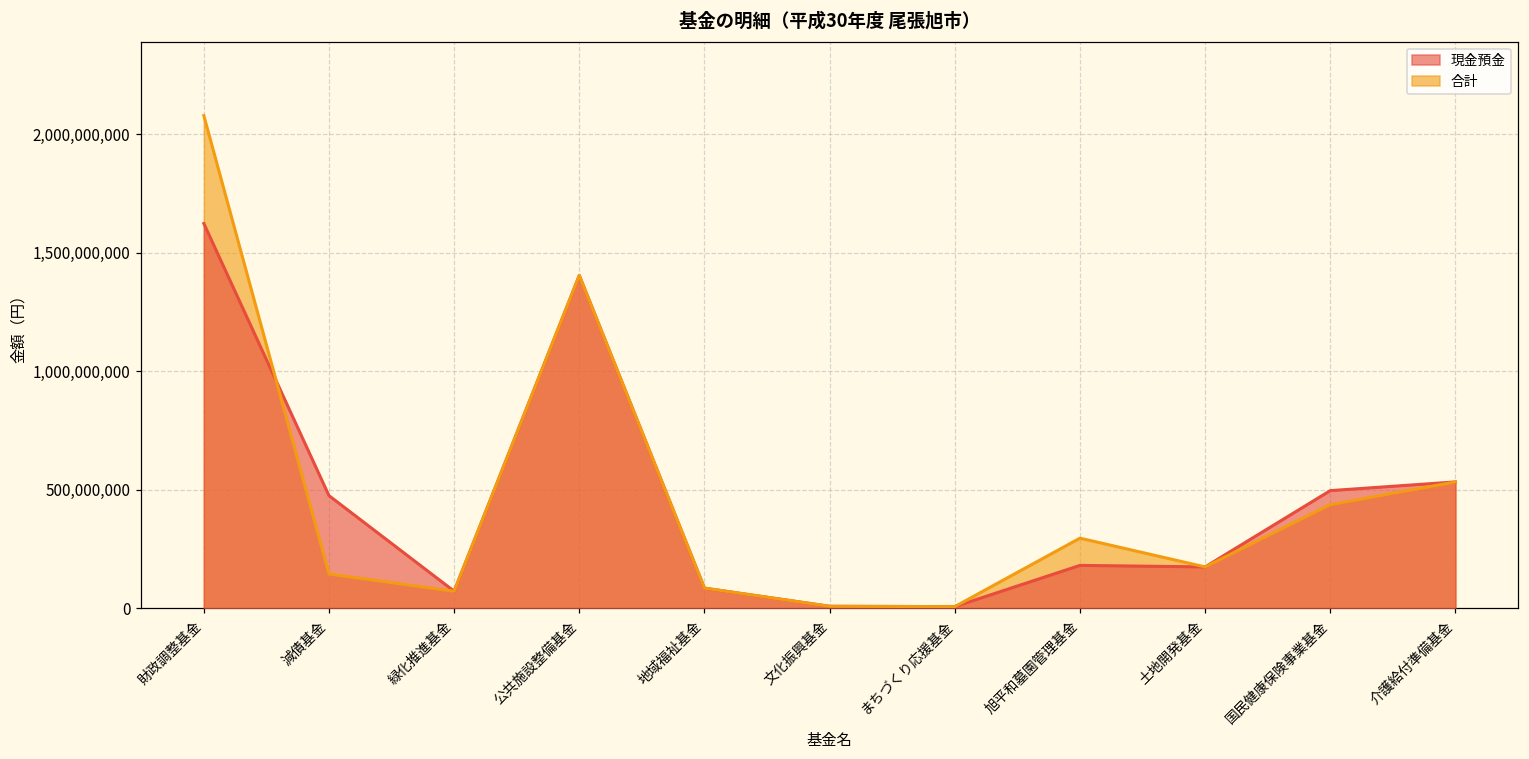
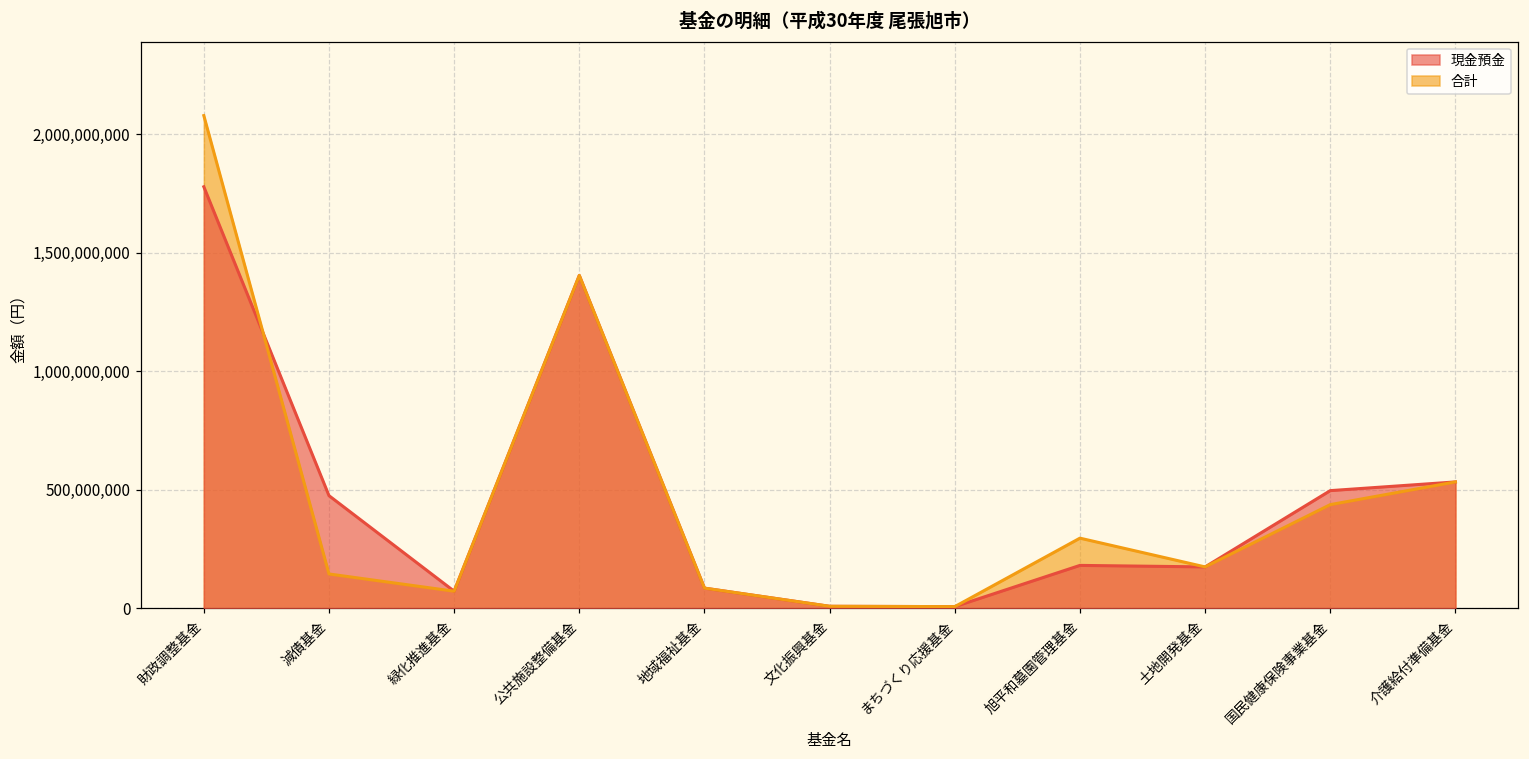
  {
    "現金預金": {
-     "財政調整基金": "1,620,000,000",
+     "財政調整基金": "1,780,000,000",
      "減債基金": "480,000,000",
      "旭平和墓園管理基金": "180,000,000",
      "国民健康保険事業基金": "500,000,000"
    },
    "合計": {
      "財政調整基金": "2,080,000,000",
      "減債基金": "150,000,000",
      "旭平和墓園管理基金": "300,000,000",
      "国民健康保険事業基金": "440,000,000"
    }
  }
